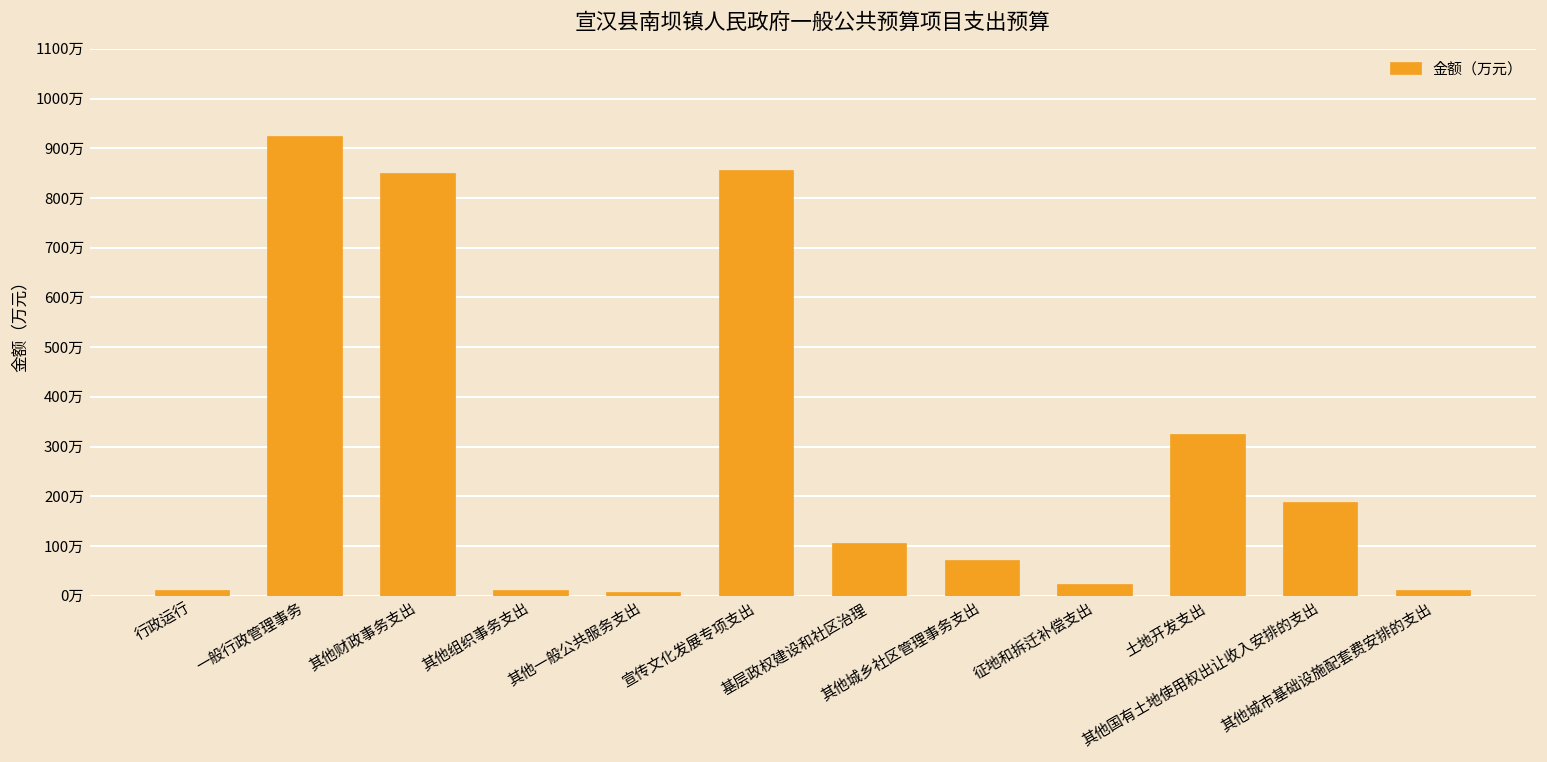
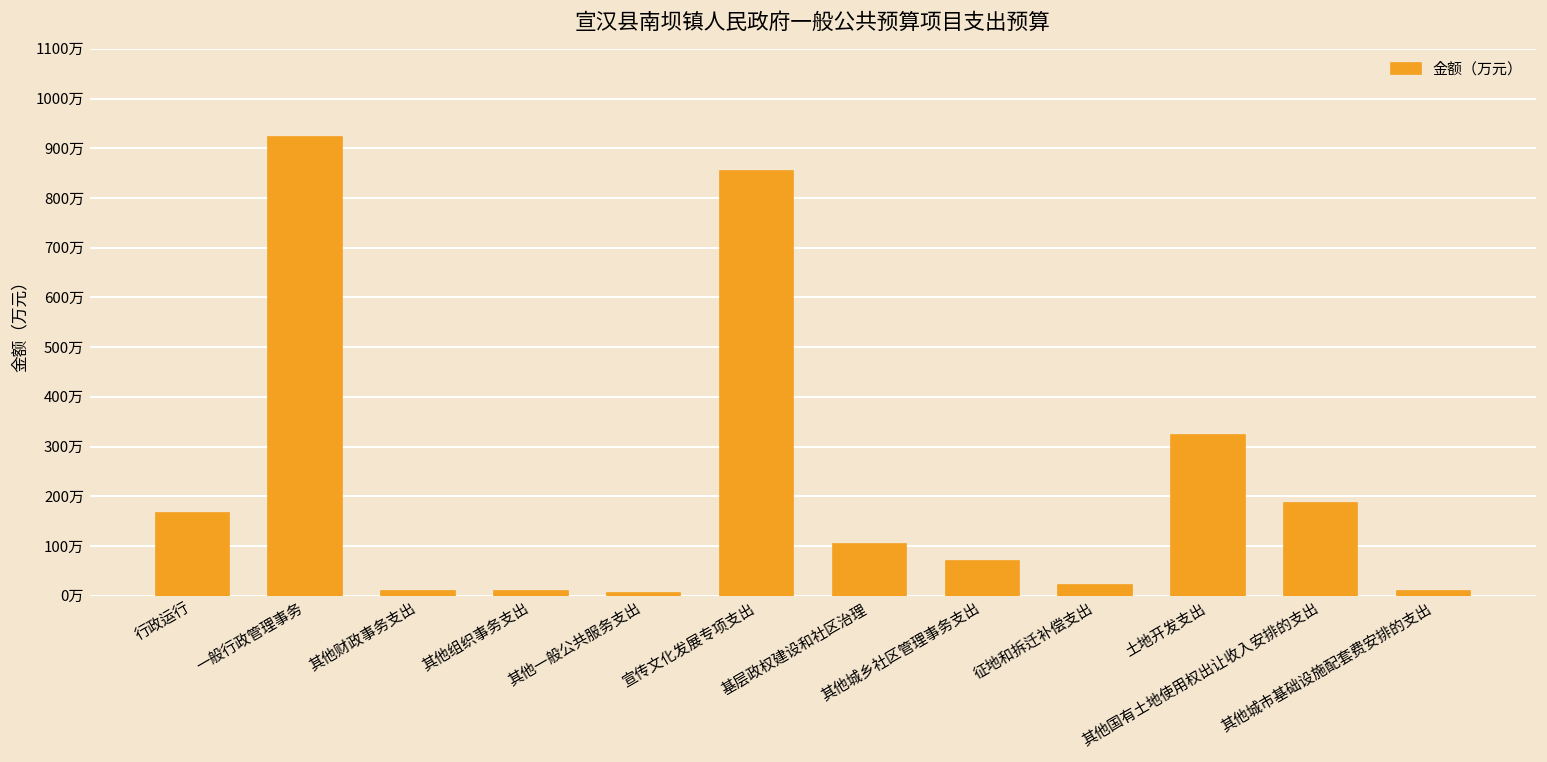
  {
-   "行政运行": "10万",
+   "行政运行": "170万",
    "一般行政管理事务": "920万",
-   "其他财政事务支出": "850万",
+   "其他财政事务支出": "10万",
    "其他组织事务支出": "10万",
    "宣传文化发展专项支出": "860万",
    "基层政权建设和社区治理": "100万",
    "其他城乡社区管理事务支出": "70万",
    "征地和拆迁补偿支出": "20万",
    "土地开发支出": "320万",
    "其他国有土地使用权出让收入安排的支出": "190万",
    "其他城市基础设施配套费安排的支出": "10万"
  }
